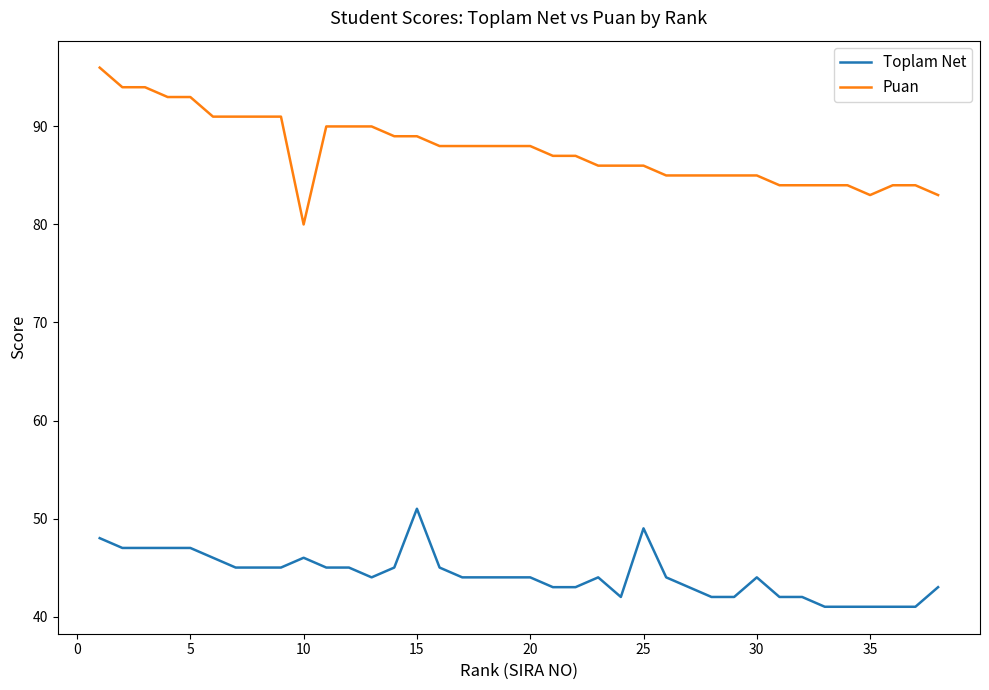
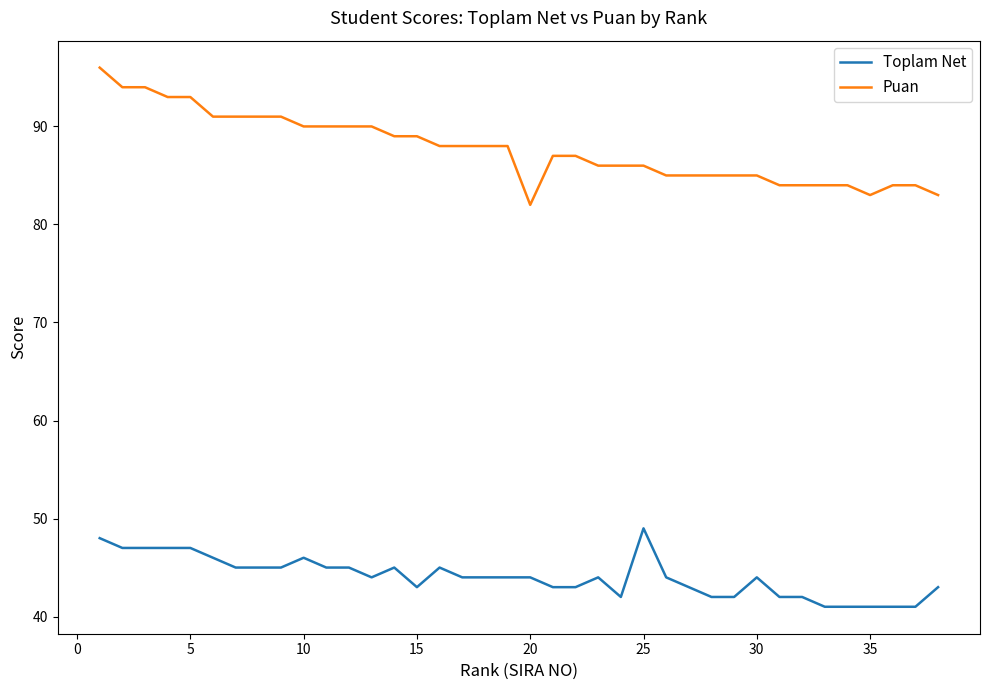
  {
    "Toplam Net": {
      "5": 47,
      "10": 46,
-     "15": 51,
+     "15": 43,
      "20": 44,
      "25": 49,
      "30": 44,
      "35": 41
    },
    "Puan": {
      "5": 93,
-     "10": 80,
+     "10": 90,
      "15": 89,
-     "20": 88,
+     "20": 82,
      "25": 86,
      "30": 85,
      "35": 83
    }
  }
